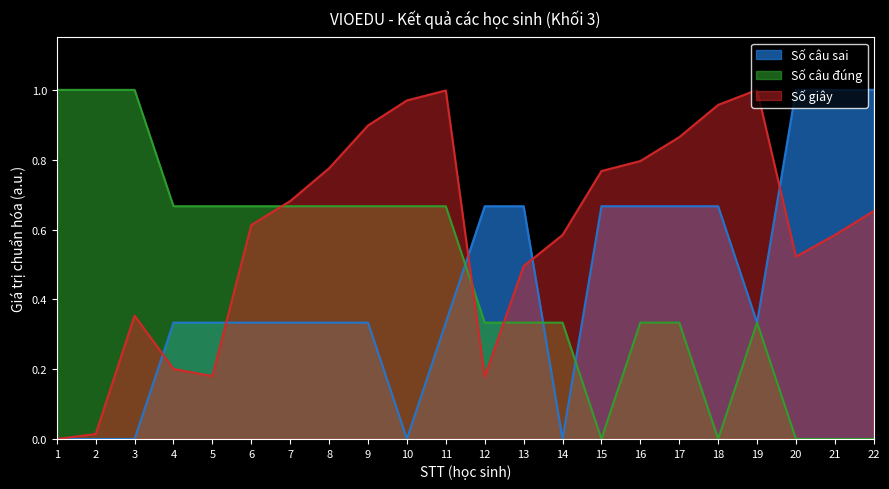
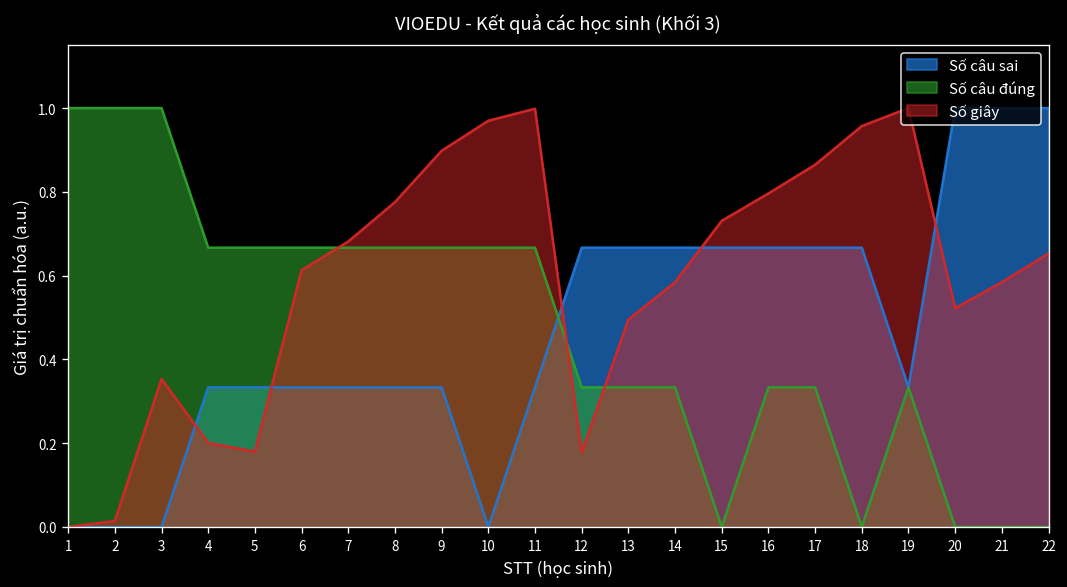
  {
    "Số câu sai": {
      "2": 0.00,
      "3": 0.00,
      "4": 0.33,
      "5": 0.33,
      "6": 0.33,
      "7": 0.33,
      "8": 0.33,
      "9": 0.33,
      "10": 0.00,
      "11": 0.33,
      "12": 0.67,
      "13": 0.67,
-     "14": 0.00,
+     "14": 0.67,
      "15": 0.67,
      "16": 0.67,
      "17": 0.67,
      "18": 0.67,
      "22": 1.00
    },
    "Số câu đúng": {
      "1": 1.00,
      "2": 1.00,
      "3": 1.00,
      "4": 0.67,
      "5": 0.67,
      "6": 0.67,
      "7": 0.67,
      "8": 0.67,
      "9": 0.67,
      "10": 0.67,
      "11": 0.67,
      "12": 0.33,
      "13": 0.33,
      "14": 0.33,
      "15": 0.00,
      "16": 0.33,
      "17": 0.33,
      "18": 0.00,
      "20": 0.00,
      "21": 0.00,
      "22": 0.00
    },
    "Số giây": {
      "2": 0.01,
      "3": 0.35,
      "4": 0.20,
      "5": 0.18,
      "6": 0.61,
      "7": 0.68,
      "8": 0.78,
      "9": 0.90,
      "10": 0.97,
      "11": 1.00,
      "12": 0.18,
      "13": 0.50,
      "14": 0.58,
-     "15": 0.77,
+     "15": 0.73,
      "16": 0.80,
      "17": 0.86,
      "18": 0.96,
      "20": 0.52,
      "21": 0.58,
      "22": 0.65
    }
  }
